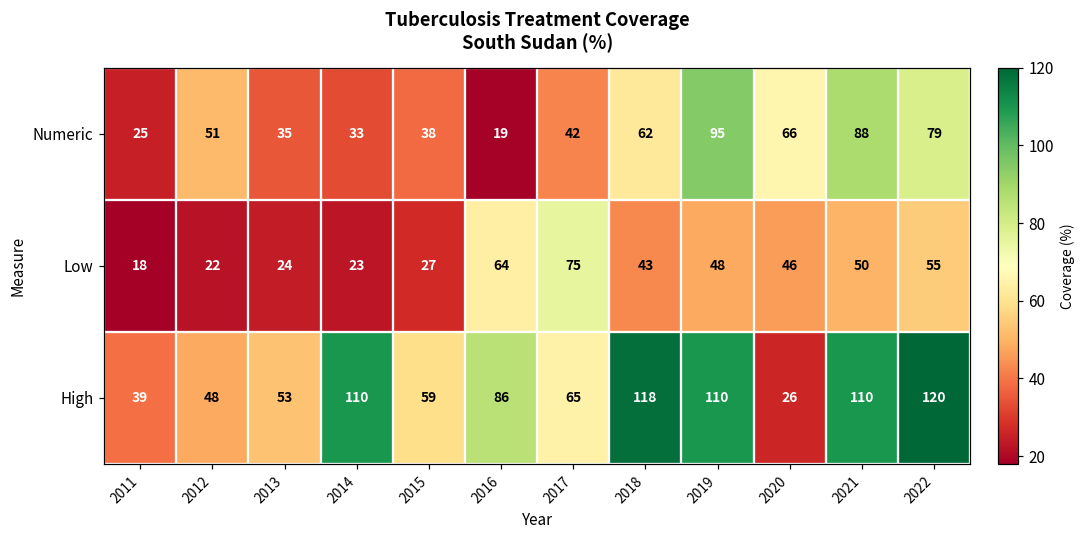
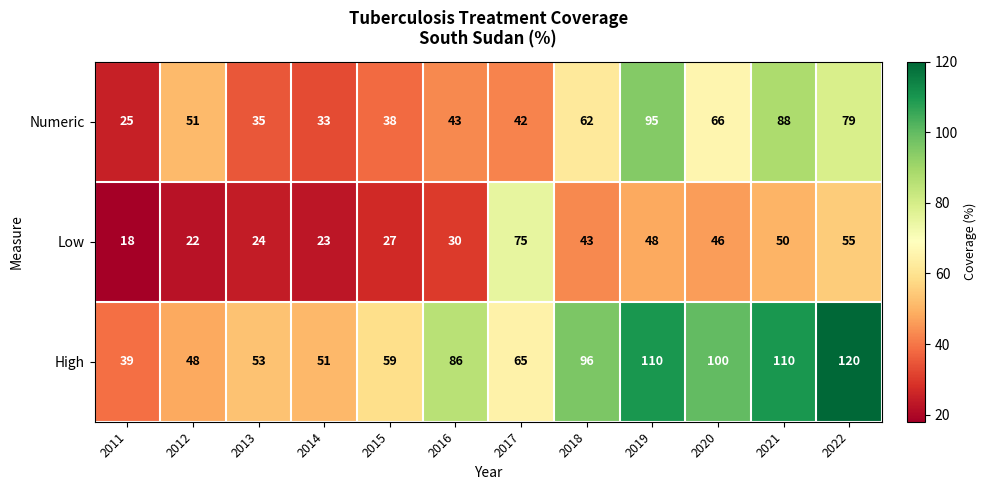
  {
    "Numeric": {
      "2011": 25,
      "2012": 51,
      "2013": 35,
      "2014": 33,
      "2015": 38,
-     "2016": 19,
+     "2016": 43,
      "2017": 42,
      "2018": 62,
      "2019": 95,
      "2020": 66,
      "2021": 88,
      "2022": 79
    },
    "Low": {
      "2011": 18,
      "2012": 22,
      "2013": 24,
      "2014": 23,
      "2015": 27,
-     "2016": 64,
+     "2016": 30,
      "2017": 75,
      "2018": 43,
      "2019": 48,
      "2020": 46,
      "2021": 50,
      "2022": 55
    },
    "High": {
      "2011": 39,
      "2012": 48,
      "2013": 53,
-     "2014": 110,
+     "2014": 51,
      "2015": 59,
      "2016": 86,
      "2017": 65,
-     "2018": 118,
+     "2018": 96,
      "2019": 110,
-     "2020": 26,
+     "2020": 100,
      "2021": 110,
      "2022": 120
    }
  }
